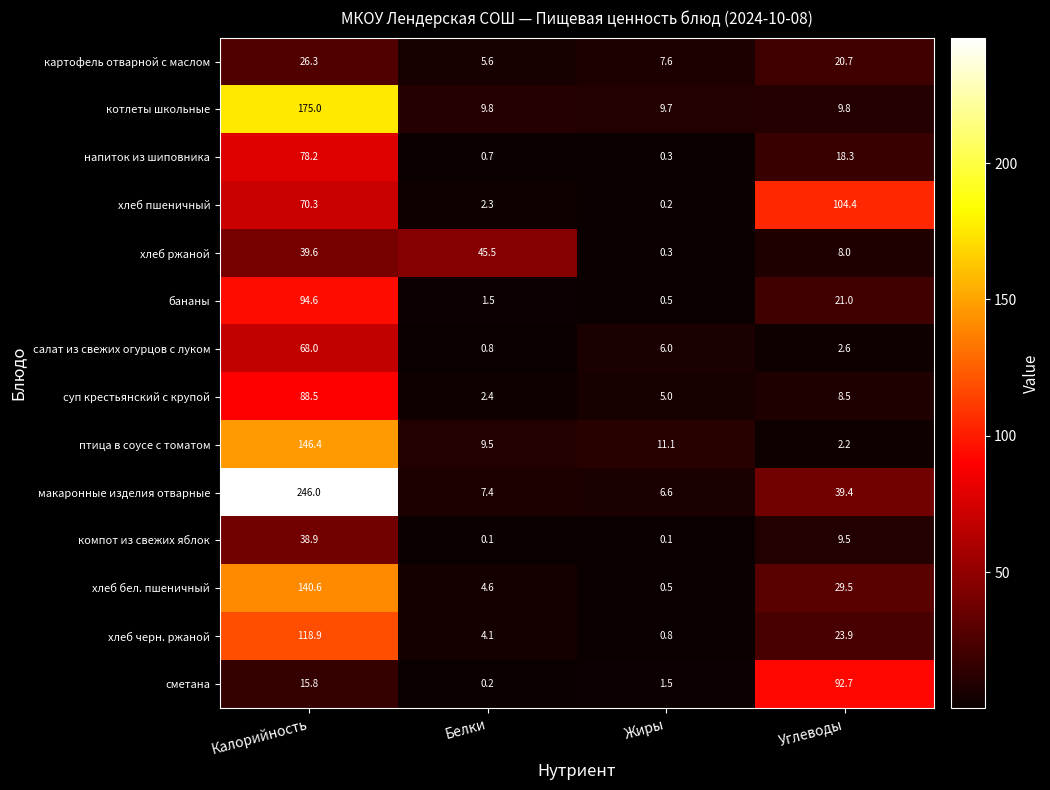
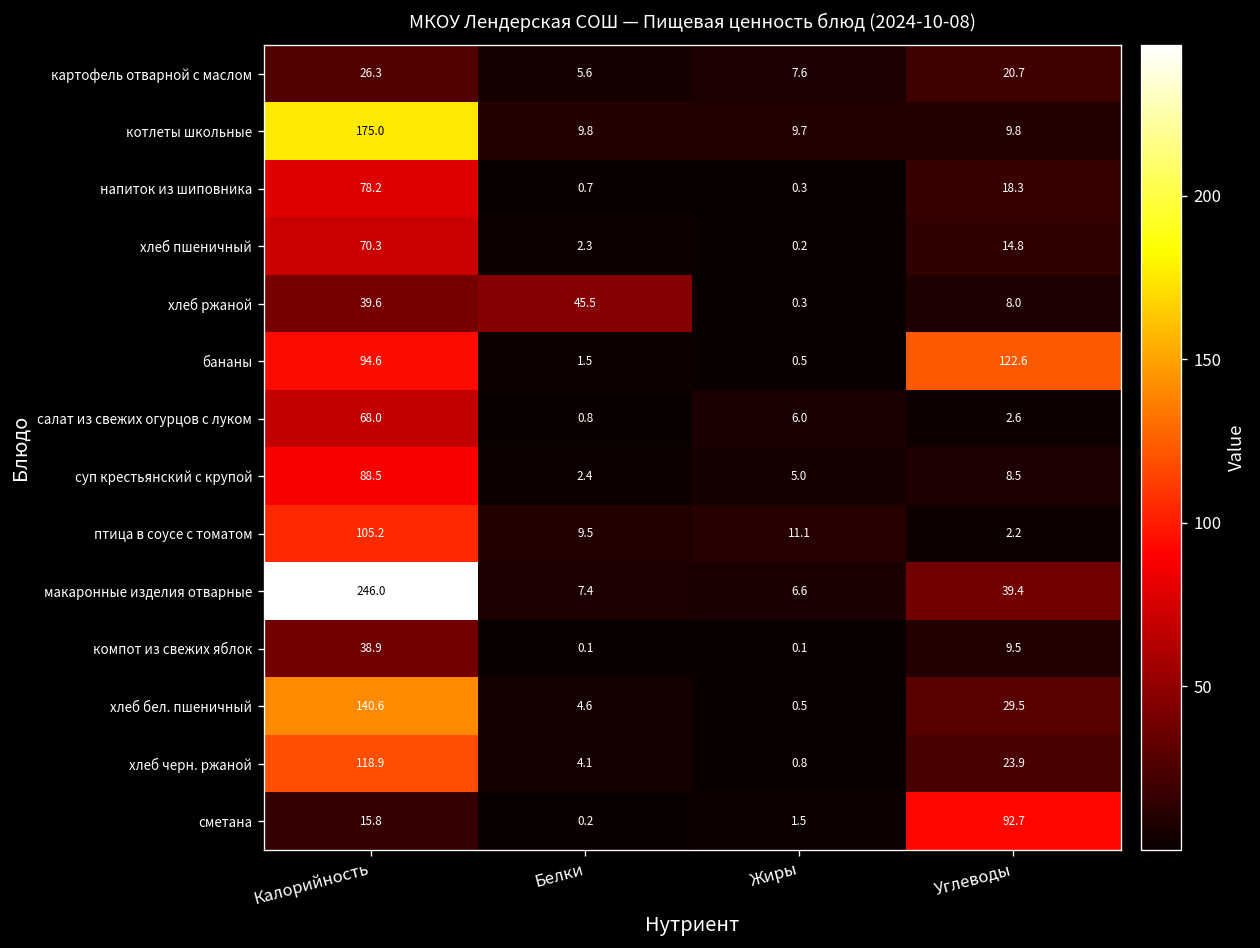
  {
    "картофель отварной с маслом": {
      "Калорийность": 26.3,
      "Белки": 5.6,
      "Жиры": 7.6,
      "Углеводы": 20.7
    },
    "котлеты школьные": {
      "Калорийность": 175.0,
      "Белки": 9.8,
      "Жиры": 9.7,
      "Углеводы": 9.8
    },
    "напиток из шиповника": {
      "Калорийность": 78.2,
      "Белки": 0.7,
      "Жиры": 0.3,
      "Углеводы": 18.3
    },
    "хлеб пшеничный": {
      "Калорийность": 70.3,
      "Белки": 2.3,
      "Жиры": 0.2,
-     "Углеводы": 104.4
+     "Углеводы": 14.8
    },
    "хлеб ржаной": {
      "Калорийность": 39.6,
      "Белки": 45.5,
      "Жиры": 0.3,
      "Углеводы": 8.0
    },
    "бананы": {
      "Калорийность": 94.6,
      "Белки": 1.5,
      "Жиры": 0.5,
-     "Углеводы": 21.0
+     "Углеводы": 122.6
    },
    "салат из свежих огурцов с луком": {
      "Калорийность": 68.0,
      "Белки": 0.8,
      "Жиры": 6.0,
      "Углеводы": 2.6
    },
    "суп крестьянский с крупой": {
      "Калорийность": 88.5,
      "Белки": 2.4,
      "Жиры": 5.0,
      "Углеводы": 8.5
    },
    "птица в соусе с томатом": {
-     "Калорийность": 146.4,
+     "Калорийность": 105.2,
      "Белки": 9.5,
      "Жиры": 11.1,
      "Углеводы": 2.2
    },
    "макаронные изделия отварные": {
      "Калорийность": 246.0,
      "Белки": 7.4,
      "Жиры": 6.6,
      "Углеводы": 39.4
    },
    "компот из свежих яблок": {
      "Калорийность": 38.9,
      "Белки": 0.1,
      "Жиры": 0.1,
      "Углеводы": 9.5
    },
    "хлеб бел. пшеничный": {
      "Калорийность": 140.6,
      "Белки": 4.6,
      "Жиры": 0.5,
      "Углеводы": 29.5
    },
    "хлеб черн. ржаной": {
      "Калорийность": 118.9,
      "Белки": 4.1,
      "Жиры": 0.8,
      "Углеводы": 23.9
    },
    "сметана": {
      "Калорийность": 15.8,
      "Белки": 0.2,
      "Жиры": 1.5,
      "Углеводы": 92.7
    }
  }
